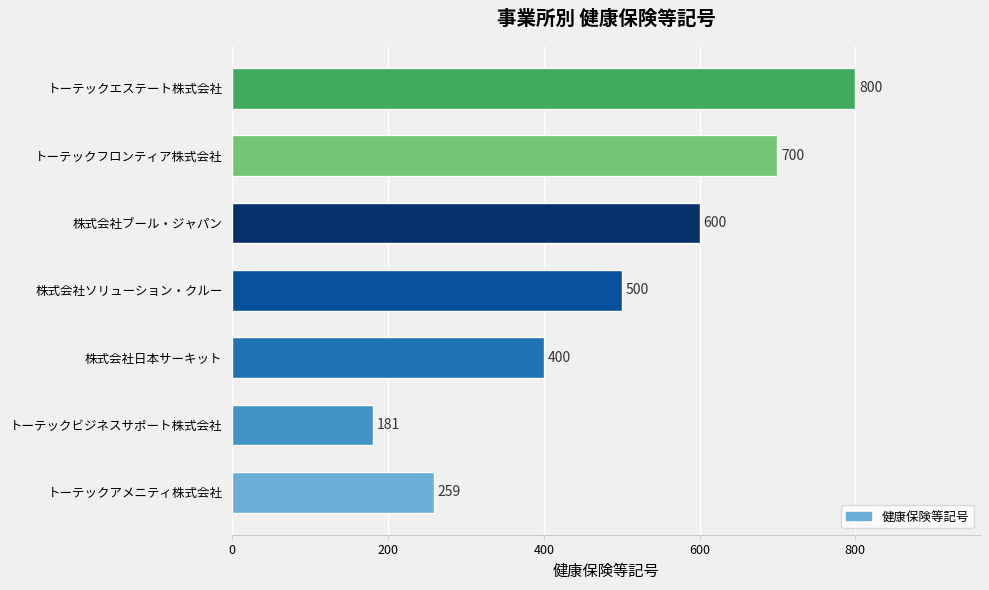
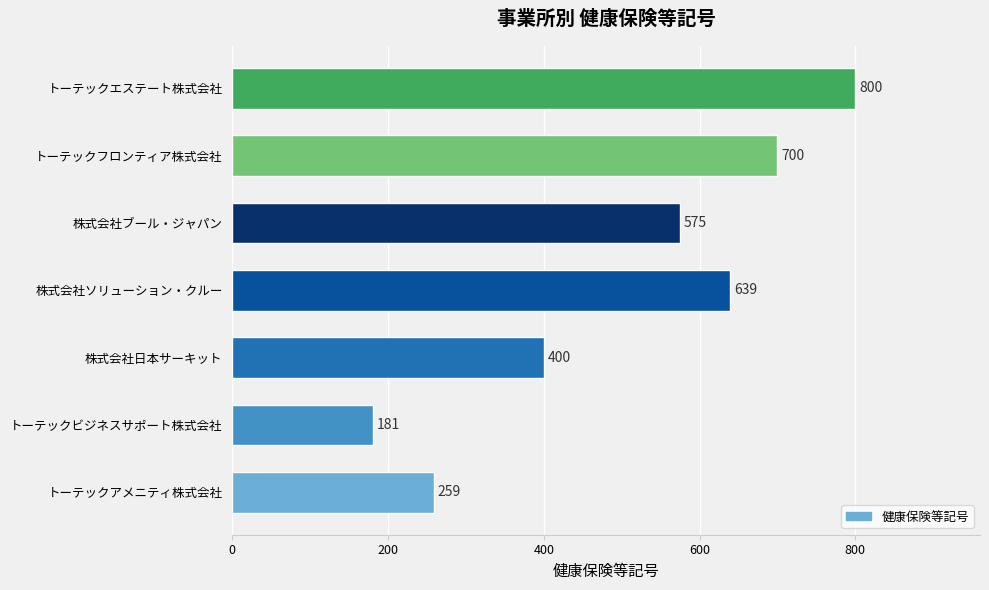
  {
    "トーテックエステート株式会社": 800,
    "トーテックフロンティア株式会社": 700,
-   "株式会社ブール・ジャパン": 600,
-   "株式会社ソリューション・クルー": 500,
+   "株式会社ブール・ジャパン": 575,
+   "株式会社ソリューション・クルー": 639,
    "株式会社日本サーキット": 400,
    "トーテックビジネスサポート株式会社": 181,
    "トーテックアメニティ株式会社": 259
  }
